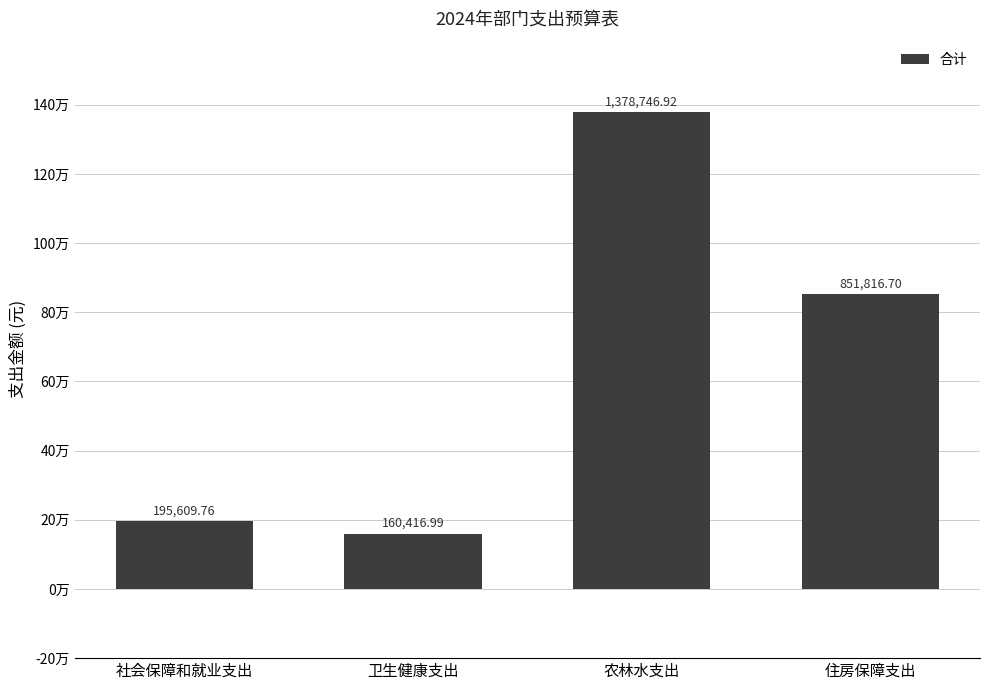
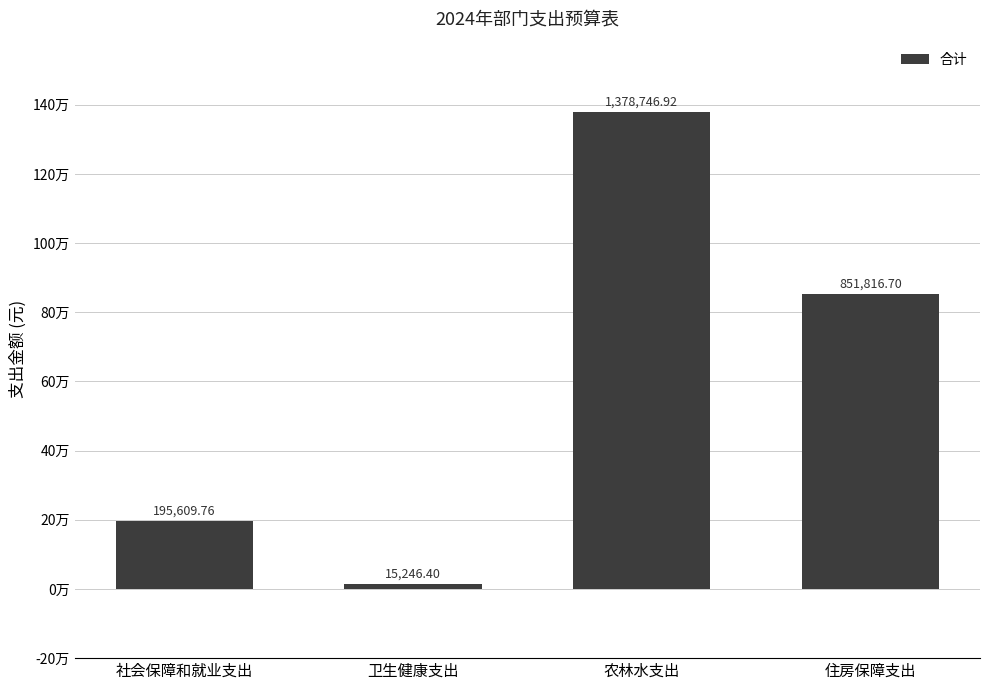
  {
    "社会保障和就业支出": "195,609.76",
-   "卫生健康支出": "160,416.99",
+   "卫生健康支出": "15,246.40",
    "农林水支出": "1,378,746.92",
    "住房保障支出": "851,816.70"
  }
